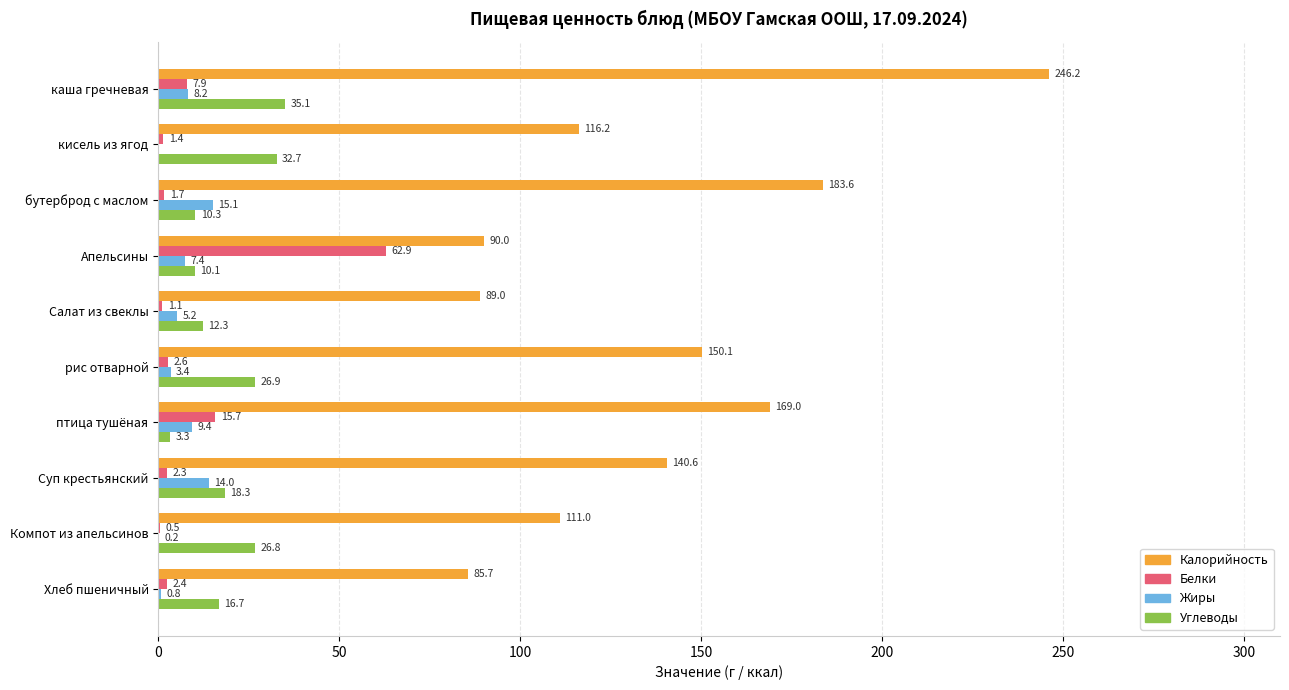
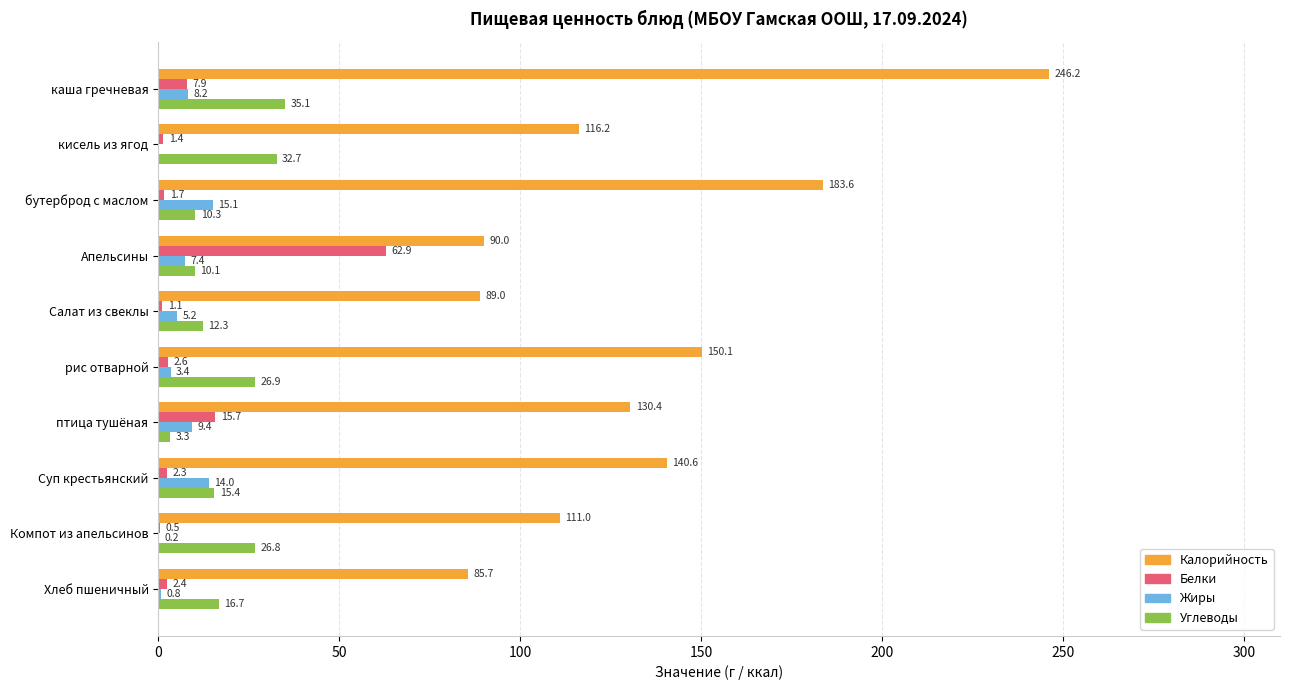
  {
    "Калорийность": {
      "каша гречневая": 246.2,
      "кисель из ягод": 116.2,
      "бутерброд с маслом": 183.6,
      "Апельсины": 90.0,
      "Салат из свеклы": 89.0,
      "рис отварной": 150.1,
-     "птица тушёная": 169.0,
+     "птица тушёная": 130.4,
      "Суп крестьянский": 140.6,
      "Компот из апельсинов": 111.0,
      "Хлеб пшеничный": 85.7
    },
    "Белки": {
      "каша гречневая": 7.9,
      "кисель из ягод": 1.4,
      "бутерброд с маслом": 1.7,
      "Апельсины": 62.9,
      "Салат из свеклы": 1.1,
      "рис отварной": 2.6,
      "птица тушёная": 15.7,
      "Суп крестьянский": 2.3,
      "Компот из апельсинов": 0.5,
      "Хлеб пшеничный": 2.4
    },
    "Жиры": {
      "каша гречневая": 8.2,
      "бутерброд с маслом": 15.1,
      "Апельсины": 7.4,
      "Салат из свеклы": 5.2,
      "рис отварной": 3.4,
      "птица тушёная": 9.4,
      "Суп крестьянский": 14.0,
      "Компот из апельсинов": 0.2,
      "Хлеб пшеничный": 0.8
    },
    "Углеводы": {
      "каша гречневая": 35.1,
      "кисель из ягод": 32.7,
      "бутерброд с маслом": 10.3,
      "Апельсины": 10.1,
      "Салат из свеклы": 12.3,
      "рис отварной": 26.9,
      "птица тушёная": 3.3,
-     "Суп крестьянский": 18.3,
+     "Суп крестьянский": 15.4,
      "Компот из апельсинов": 26.8,
      "Хлеб пшеничный": 16.7
    }
  }
